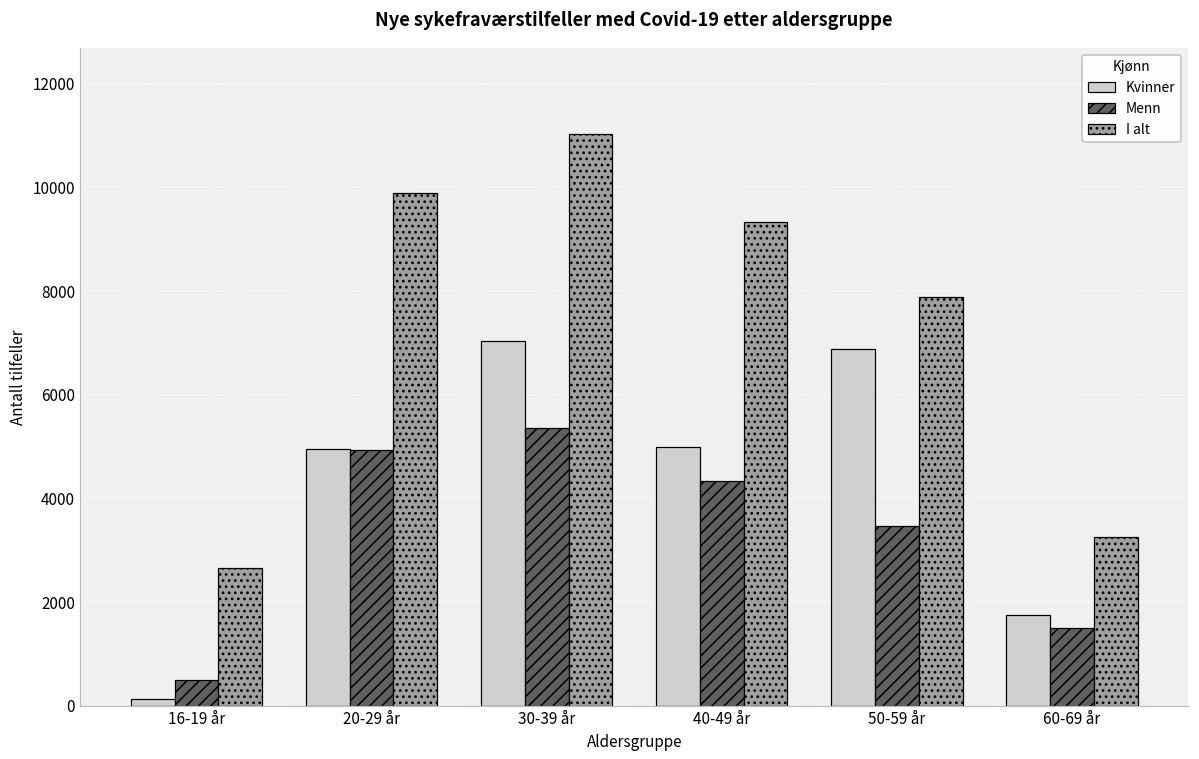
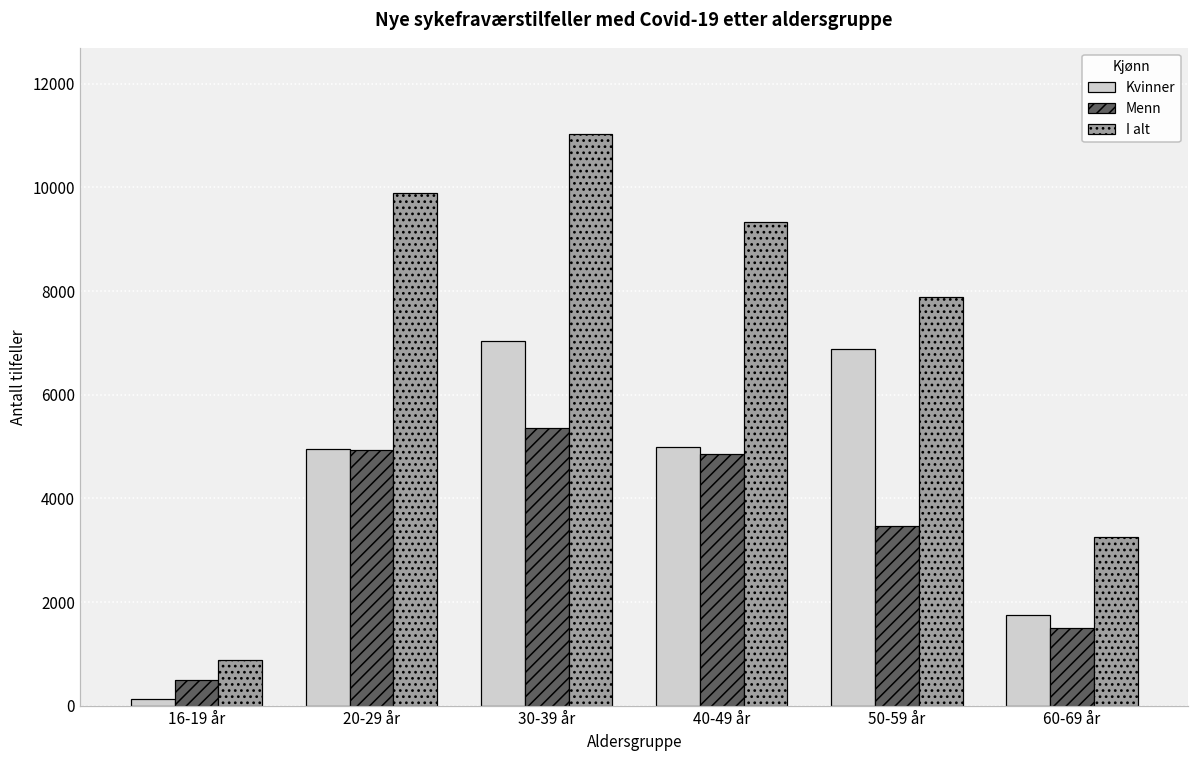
  {
    "Kvinner": {
      "16-19 år": 100,
      "20-29 år": 4900,
      "30-39 år": 7000,
      "40-49 år": 5000,
      "50-59 år": 6900,
      "60-69 år": 1800
    },
    "Menn": {
      "16-19 år": 500,
      "20-29 år": 4900,
      "30-39 år": 5400,
-     "40-49 år": 4300,
+     "40-49 år": 4900,
      "50-59 år": 3500,
      "60-69 år": 1500
    },
    "I alt": {
-     "16-19 år": 2700,
+     "16-19 år": 900,
      "20-29 år": 9900,
      "30-39 år": 11000,
      "40-49 år": 9300,
      "50-59 år": 7900,
      "60-69 år": 3300
    }
  }
